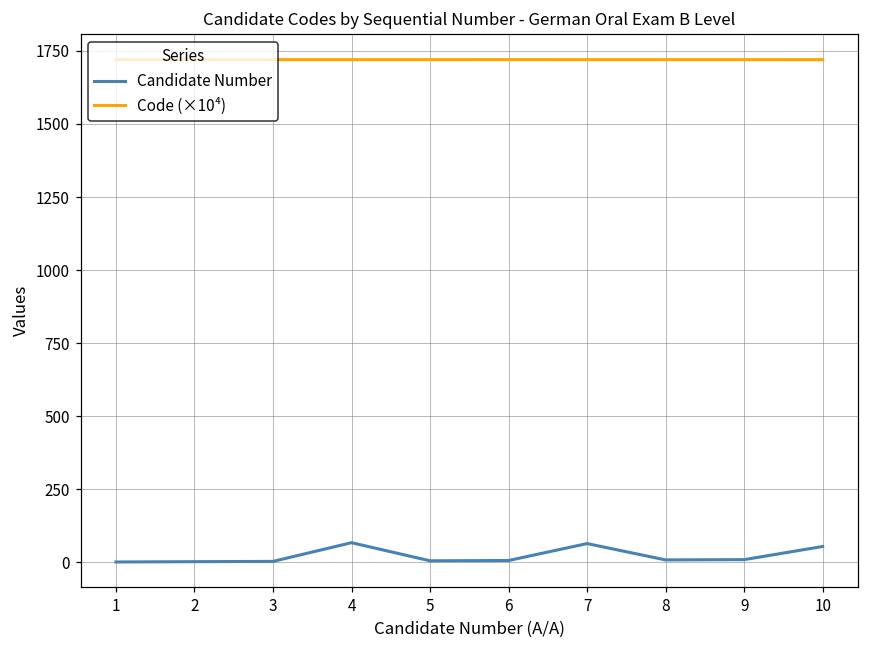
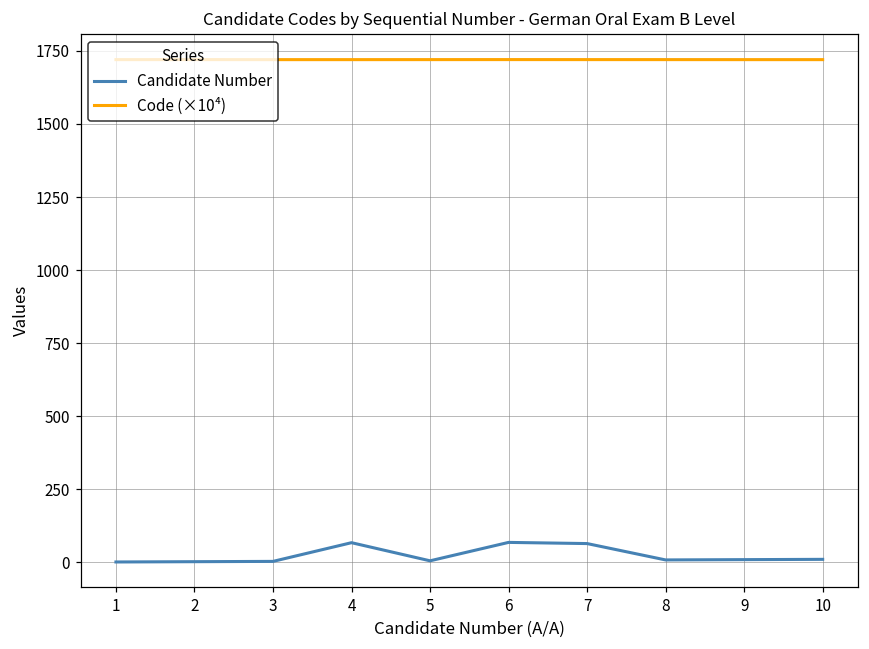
  {
    "Candidate Number": {
      "1": 0,
      "2": 0,
      "3": 0,
      "4": 70,
      "5": 10,
-     "6": 10,
+     "6": 70,
      "7": 60,
      "8": 10,
      "9": 10,
-     "10": 50
+     "10": 10
    },
    "Code (×10⁴)": {
      "4": 1720,
      "5": 1720,
      "6": 1720,
      "7": 1720,
      "8": 1720,
      "9": 1720,
      "10": 1720
    }
  }
